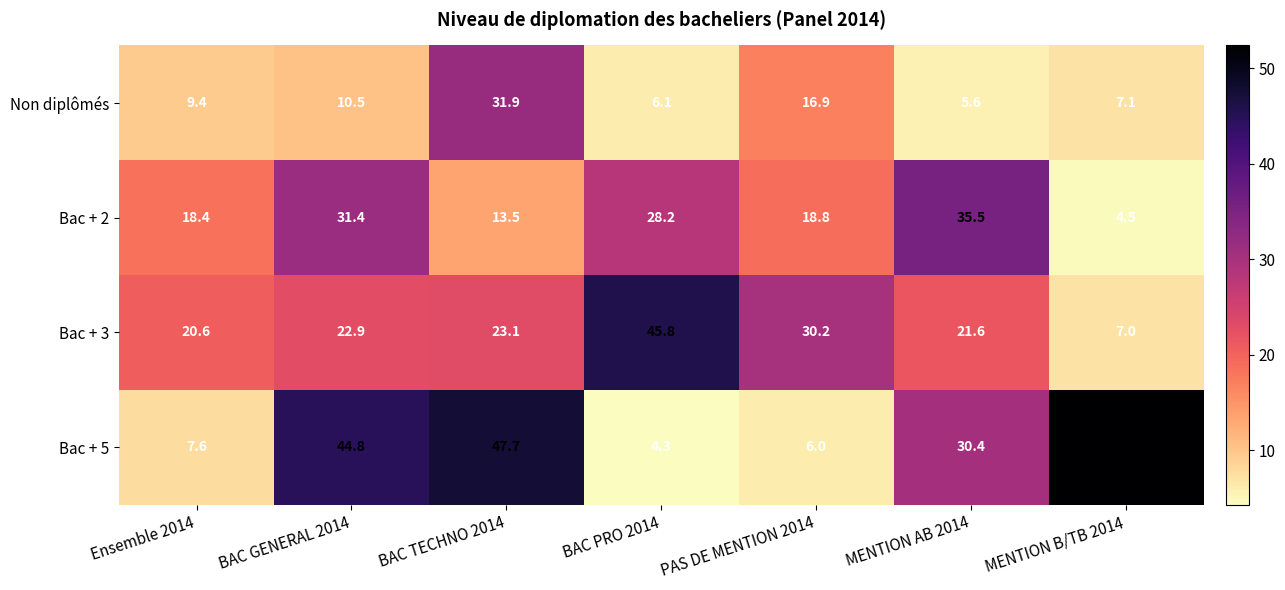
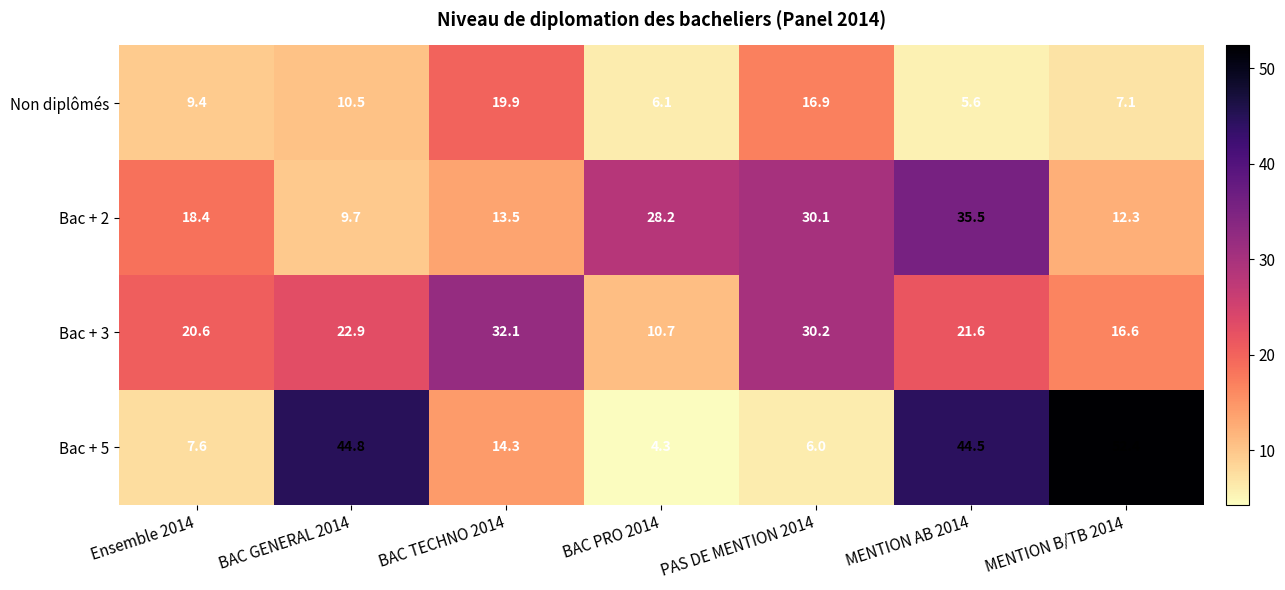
  {
    "Non diplômés": {
      "Ensemble 2014": 9.4,
      "BAC GENERAL 2014": 10.5,
-     "BAC TECHNO 2014": 31.9,
+     "BAC TECHNO 2014": 19.9,
      "BAC PRO 2014": 6.1,
      "PAS DE MENTION 2014": 16.9,
      "MENTION AB 2014": 5.6,
      "MENTION B/TB 2014": 7.1
    },
    "Bac + 2": {
      "Ensemble 2014": 18.4,
-     "BAC GENERAL 2014": 31.4,
+     "BAC GENERAL 2014": 9.7,
      "BAC TECHNO 2014": 13.5,
      "BAC PRO 2014": 28.2,
-     "PAS DE MENTION 2014": 18.8,
+     "PAS DE MENTION 2014": 30.1,
      "MENTION AB 2014": 35.5,
-     "MENTION B/TB 2014": 4.5
+     "MENTION B/TB 2014": 12.3
    },
    "Bac + 3": {
      "Ensemble 2014": 20.6,
      "BAC GENERAL 2014": 22.9,
-     "BAC TECHNO 2014": 23.1,
-     "BAC PRO 2014": 45.8,
+     "BAC TECHNO 2014": 32.1,
+     "BAC PRO 2014": 10.7,
      "PAS DE MENTION 2014": 30.2,
      "MENTION AB 2014": 21.6,
-     "MENTION B/TB 2014": 7.0
+     "MENTION B/TB 2014": 16.6
    },
    "Bac + 5": {
      "Ensemble 2014": 7.6,
      "BAC GENERAL 2014": 44.8,
-     "BAC TECHNO 2014": 47.7,
+     "BAC TECHNO 2014": 14.3,
      "BAC PRO 2014": 4.3,
      "PAS DE MENTION 2014": 6.0,
-     "MENTION AB 2014": 30.4
+     "MENTION AB 2014": 44.5
    }
  }
